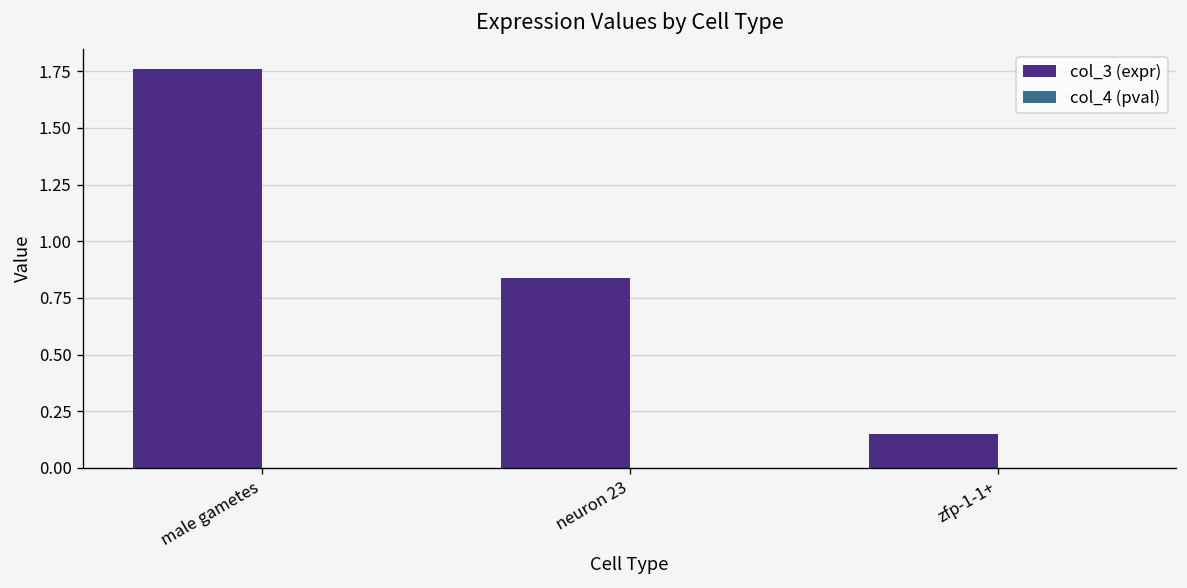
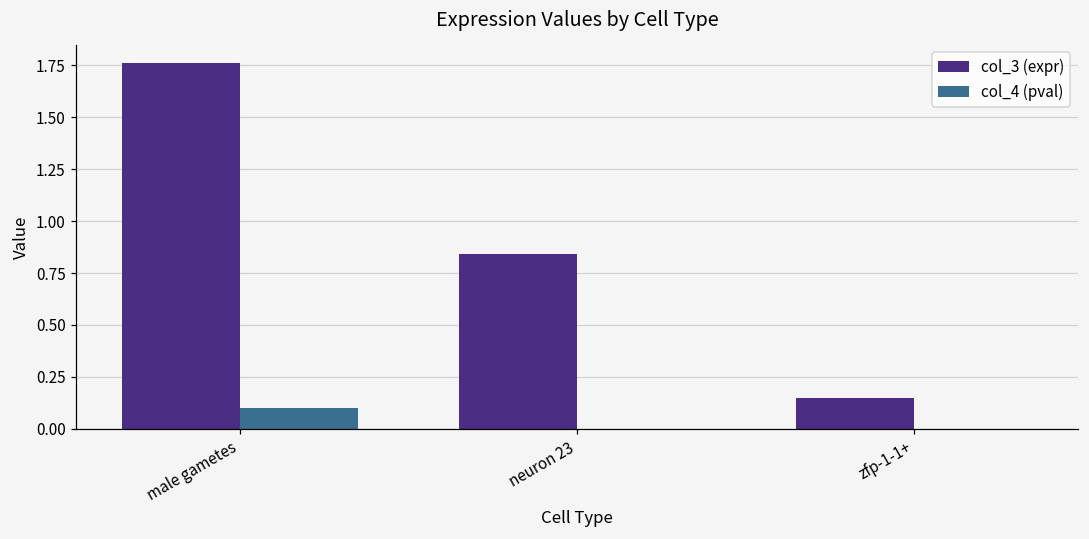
  {
    "col_3 (expr)": {
      "male gametes": 1.76,
      "neuron 23": 0.84,
      "zfp-1-1+": 0.15
    },
    "col_4 (pval)": {
-     "male gametes": 0.0
+     "male gametes": 0.1
    }
  }
